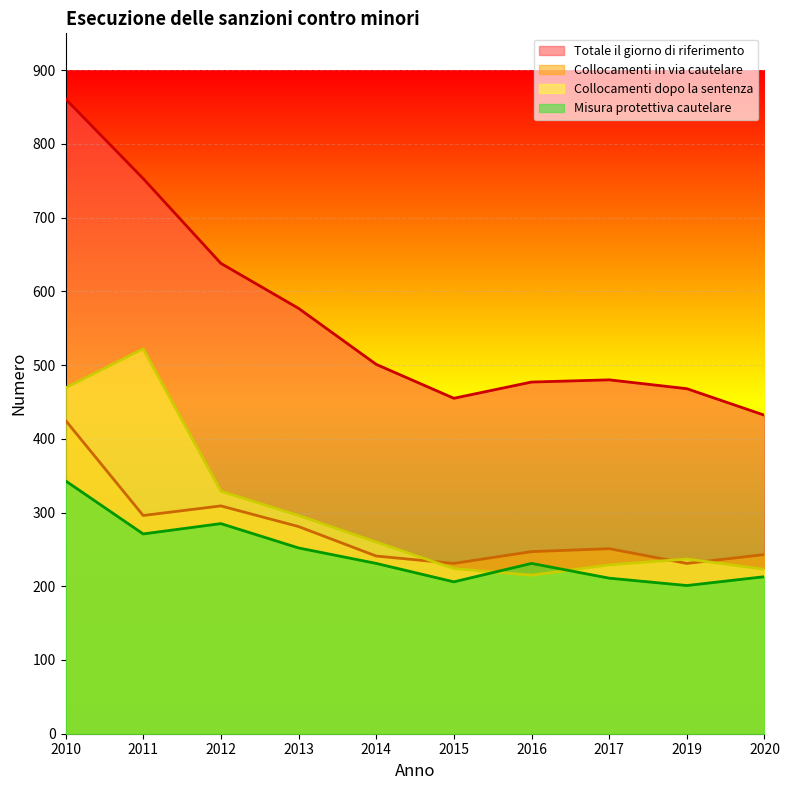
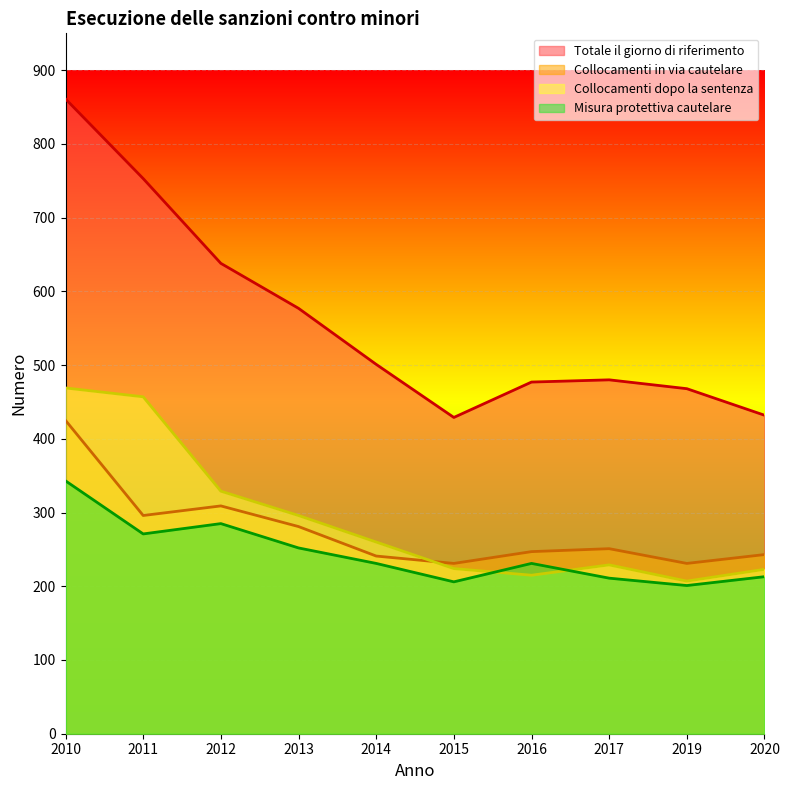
  {
    "Totale il giorno di riferimento": {
      "2010": 860,
      "2011": 750,
      "2012": 640,
      "2013": 580,
      "2014": 500,
-     "2015": 460,
+     "2015": 430,
      "2016": 480,
      "2017": 480,
      "2019": 470,
      "2020": 430
    },
    "Collocamenti in via cautelare": {
      "2010": 430,
      "2011": 300,
      "2012": 310,
      "2013": 280,
      "2014": 240,
      "2015": 230,
      "2016": 250,
      "2017": 250,
      "2019": 230,
      "2020": 240
    },
    "Collocamenti dopo la sentenza": {
      "2010": 470,
-     "2011": 520,
+     "2011": 460,
      "2012": 330,
      "2013": 300,
      "2014": 260,
      "2015": 220,
      "2016": 220,
      "2017": 230,
-     "2019": 240,
+     "2019": 210,
      "2020": 220
    },
    "Misura protettiva cautelare": {
      "2010": 340,
      "2011": 270,
      "2012": 290,
      "2013": 250,
      "2014": 230,
      "2015": 210,
      "2016": 230,
      "2017": 210,
      "2019": 200,
      "2020": 210
    }
  }
